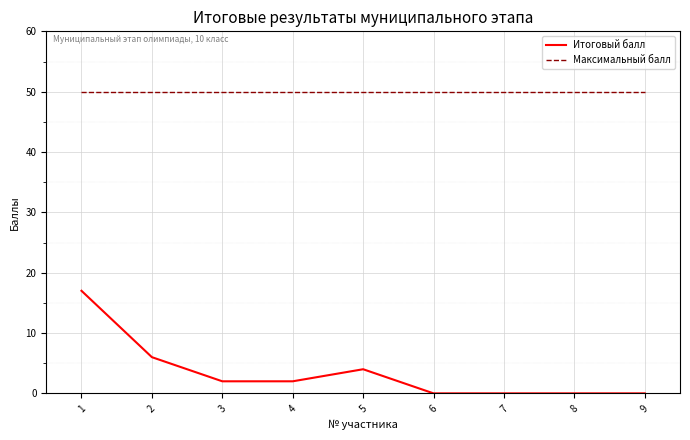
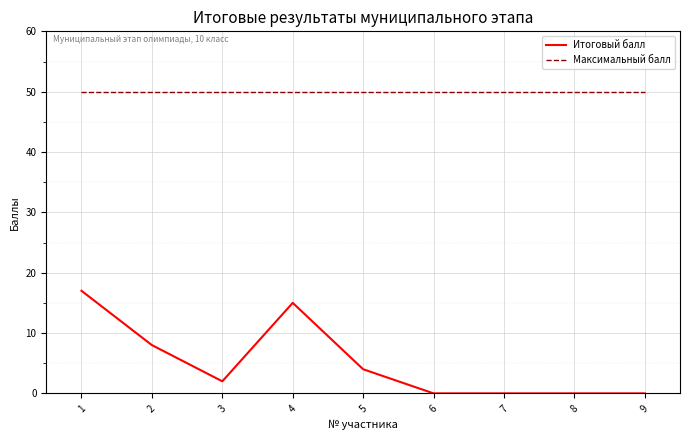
  {
    "Итоговый балл": {
      "1": 17,
-     "2": 6,
+     "2": 8,
      "3": 2,
-     "4": 2,
+     "4": 15,
      "5": 4,
      "6": 0,
      "7": 0,
      "8": 0,
      "9": 0
    },
    "Максимальный балл": {
      "1": 50,
      "2": 50,
      "3": 50,
      "4": 50,
      "5": 50,
      "6": 50,
      "7": 50,
      "8": 50,
      "9": 50
    }
  }
